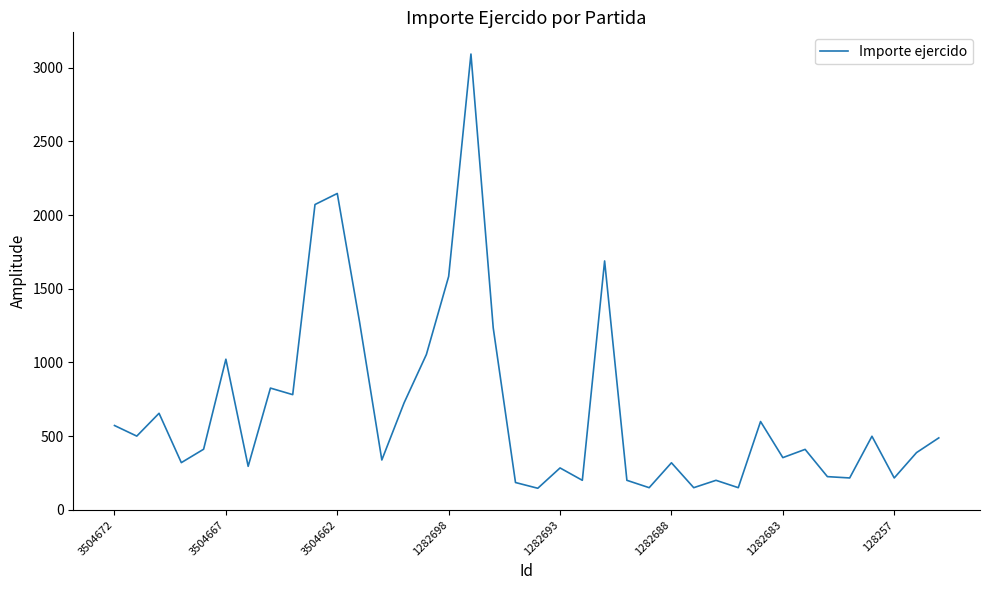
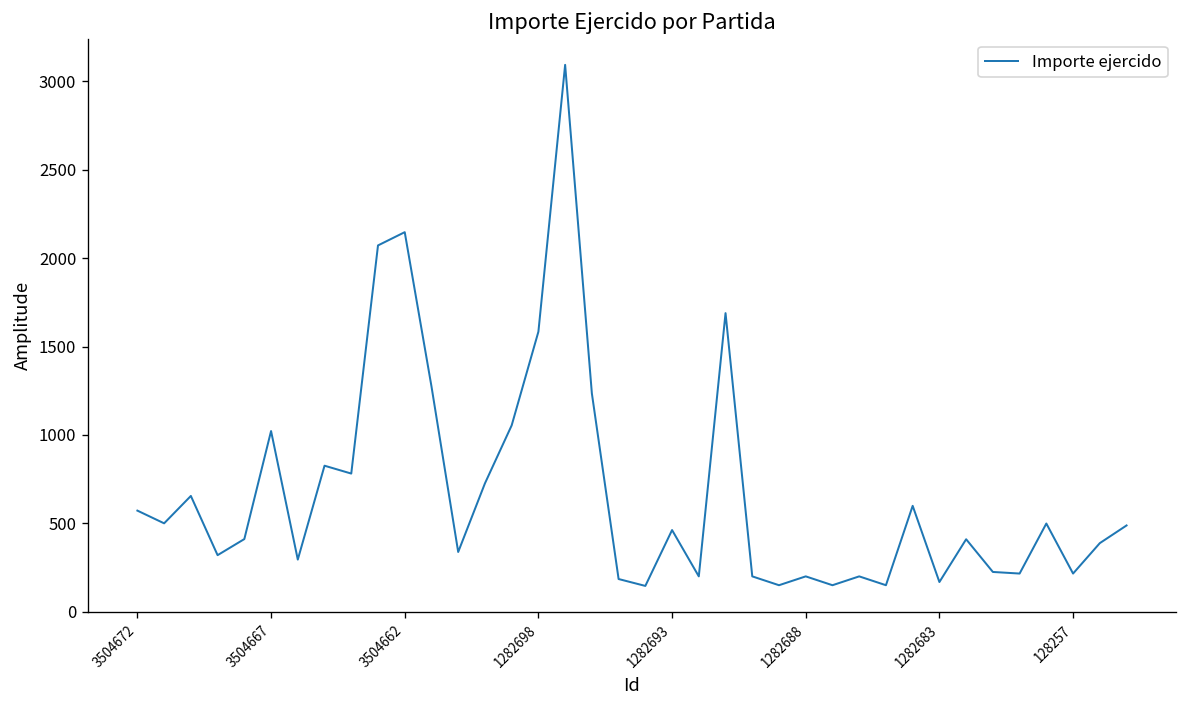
  {
    "3504672": 570,
    "3504667": 1020,
    "3504662": 2150,
    "1282698": 1580,
-   "1282693": 280,
-   "1282688": 320,
-   "1282683": 350,
+   "1282693": 460,
+   "1282688": 200,
+   "1282683": 170,
    "128257": 220
  }
